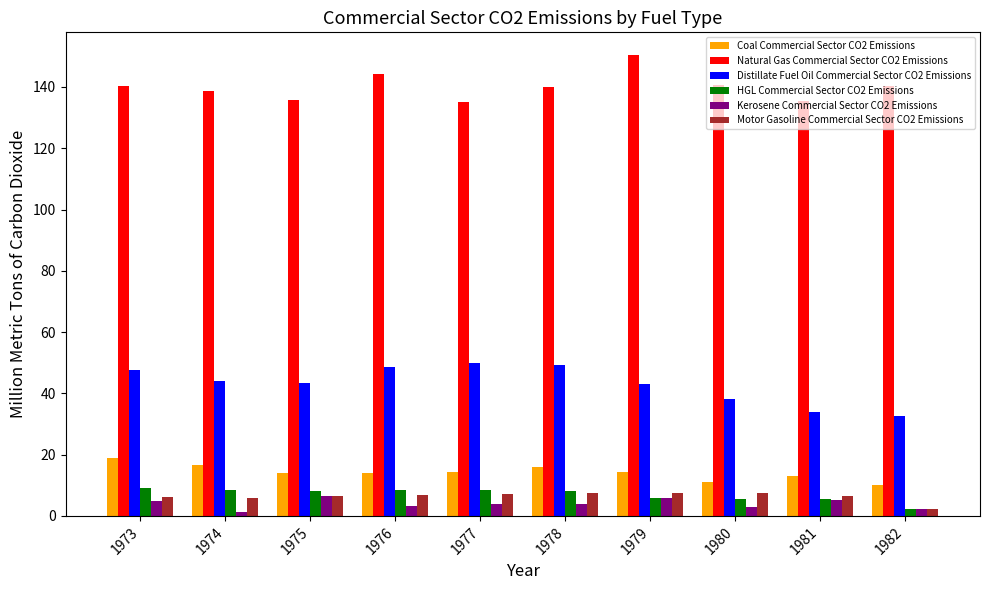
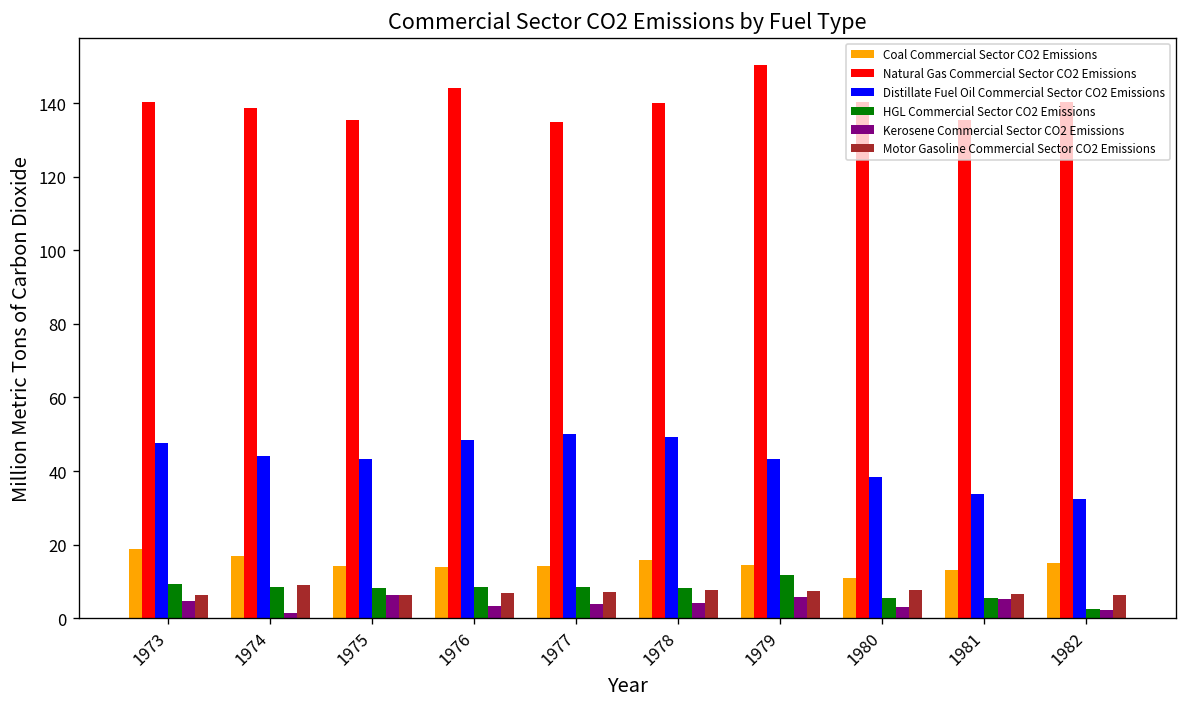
  {
    "Coal Commercial Sector CO2 Emissions": {
      "1973": 19,
      "1974": 17,
      "1975": 14,
      "1976": 14,
      "1977": 14,
      "1978": 16,
      "1979": 14,
      "1980": 11,
      "1981": 13,
-     "1982": 10
+     "1982": 15
    },
    "Natural Gas Commercial Sector CO2 Emissions": {
      "1973": 140,
      "1974": 139,
      "1975": 136,
      "1976": 144,
      "1977": 135,
      "1978": 140,
      "1979": 150
    },
    "Distillate Fuel Oil Commercial Sector CO2 Emissions": {
      "1973": 48,
      "1974": 44,
      "1975": 43,
      "1976": 49,
      "1977": 50,
      "1978": 49,
      "1979": 43,
      "1980": 38,
      "1981": 34,
      "1982": 33
    },
    "HGL Commercial Sector CO2 Emissions": {
      "1973": 9,
      "1974": 8,
      "1975": 8,
      "1976": 9,
      "1977": 9,
      "1978": 8,
-     "1979": 6,
+     "1979": 12,
      "1980": 6,
      "1981": 5,
      "1982": 2
    },
    "Kerosene Commercial Sector CO2 Emissions": {
      "1973": 5,
      "1974": 1,
      "1975": 6,
      "1976": 3,
      "1977": 4,
      "1978": 4,
      "1979": 6,
      "1980": 3,
      "1981": 5,
      "1982": 2
    },
    "Motor Gasoline Commercial Sector CO2 Emissions": {
      "1973": 6,
-     "1974": 6,
+     "1974": 9,
      "1975": 6,
      "1976": 7,
      "1977": 7,
      "1978": 8,
      "1979": 7,
      "1980": 8,
      "1981": 7,
-     "1982": 2
+     "1982": 6
    }
  }
